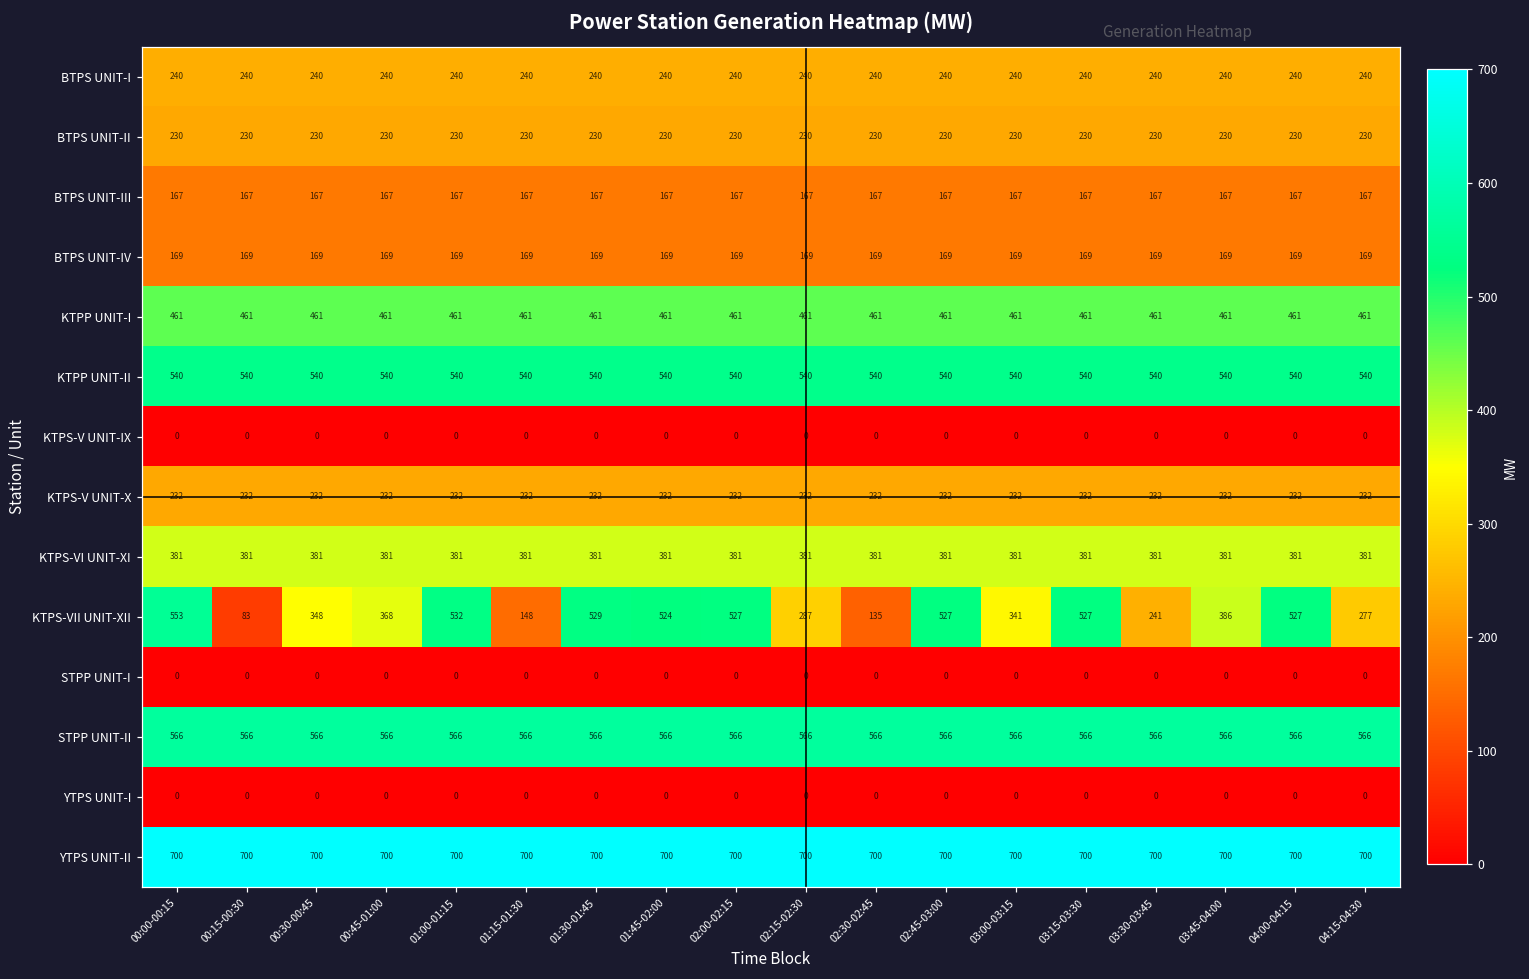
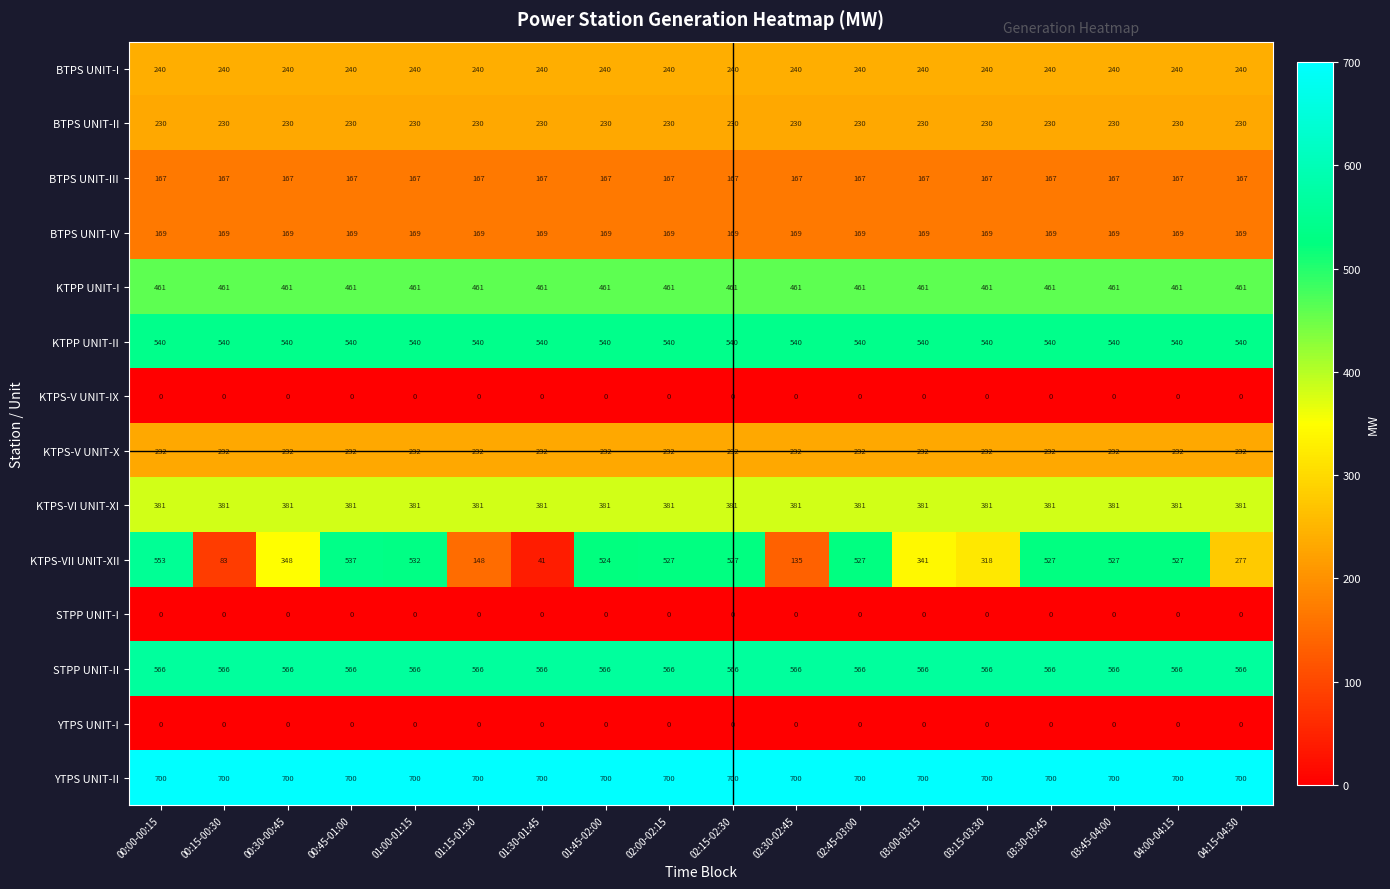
  {
    "KTPS-VII UNIT-XII": {
      "00:00-00:15": 553,
      "00:15-00:30": 83,
      "00:30-00:45": 348,
-     "00:45-01:00": 368,
+     "00:45-01:00": 537,
      "01:00-01:15": 532,
      "01:15-01:30": 148,
-     "01:30-01:45": 529,
+     "01:30-01:45": 41,
      "01:45-02:00": 524,
      "02:00-02:15": 527,
-     "02:15-02:30": 287,
+     "02:15-02:30": 527,
      "02:30-02:45": 135,
      "02:45-03:00": 527,
      "03:00-03:15": 341,
-     "03:15-03:30": 527,
-     "03:30-03:45": 241,
-     "03:45-04:00": 386,
+     "03:15-03:30": 318,
+     "03:30-03:45": 527,
+     "03:45-04:00": 527,
      "04:00-04:15": 527,
      "04:15-04:30": 277
    }
  }
